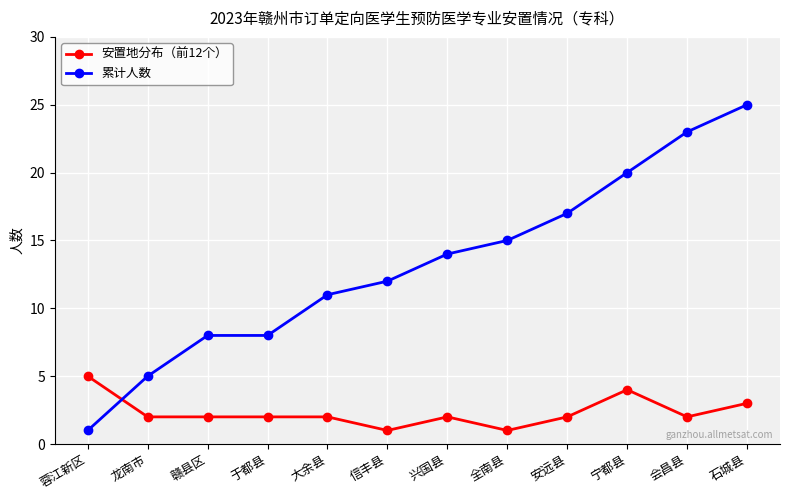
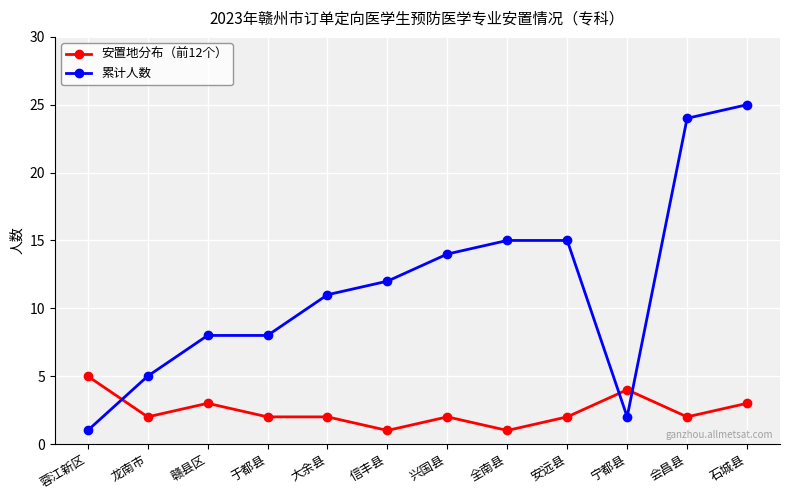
  {
    "安置地分布（前12个）": {
      "蓉江新区": 5,
      "龙南市": 2,
-     "赣县区": 2,
+     "赣县区": 3,
      "于都县": 2,
      "大余县": 2,
      "信丰县": 1,
      "兴国县": 2,
      "全南县": 1,
      "安远县": 2,
      "宁都县": 4,
      "会昌县": 2,
      "石城县": 3
    },
    "累计人数": {
      "蓉江新区": 1,
      "龙南市": 5,
      "赣县区": 8,
      "于都县": 8,
      "大余县": 11,
      "信丰县": 12,
      "兴国县": 14,
      "全南县": 15,
-     "安远县": 17,
-     "宁都县": 20,
-     "会昌县": 23,
+     "安远县": 15,
+     "宁都县": 2,
+     "会昌县": 24,
      "石城县": 25
    }
  }
